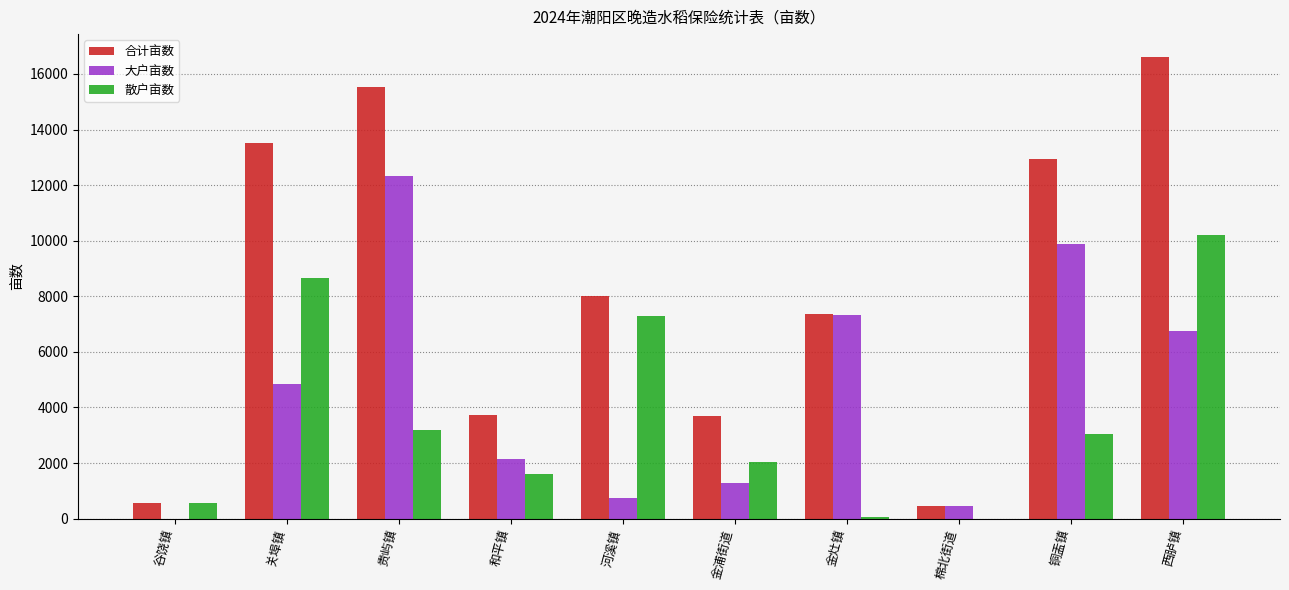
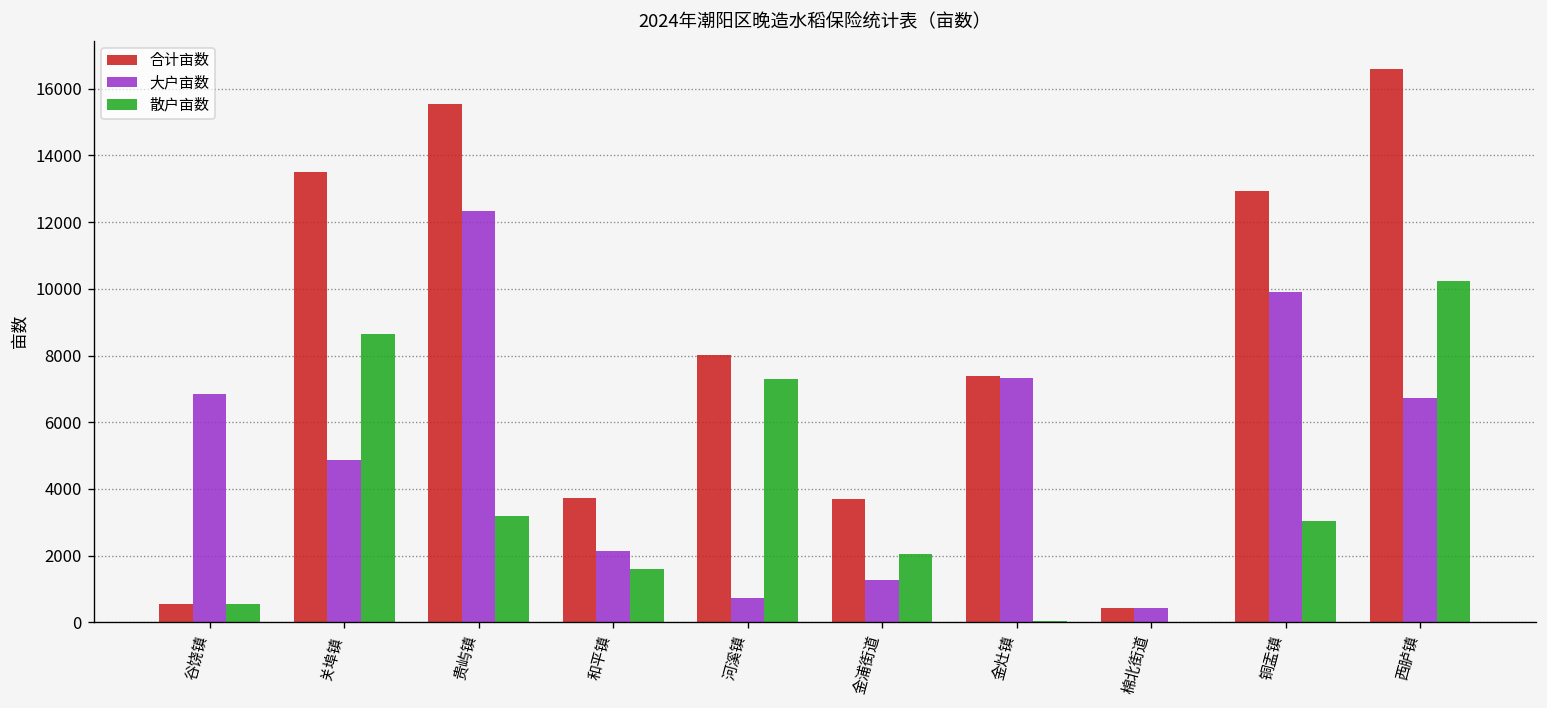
  {
    "合计亩数": {
      "谷饶镇": 600,
      "关埠镇": 13500,
      "贵屿镇": 15500,
      "和平镇": 3700,
      "河溪镇": 8000,
      "金浦街道": 3700,
      "金灶镇": 7400,
      "棉北街道": 400,
      "铜盂镇": 12900,
      "西胪镇": 16600
    },
    "大户亩数": {
-     "谷饶镇": 0,
+     "谷饶镇": 6900,
      "关埠镇": 4900,
      "贵屿镇": 12300,
      "和平镇": 2100,
      "河溪镇": 700,
      "金浦街道": 1300,
      "金灶镇": 7300,
      "棉北街道": 400,
      "铜盂镇": 9900,
      "西胪镇": 6700
    },
    "散户亩数": {
      "谷饶镇": 600,
      "关埠镇": 8600,
      "贵屿镇": 3200,
      "和平镇": 1600,
      "河溪镇": 7300,
      "金浦街道": 2000,
      "棉北街道": 0,
      "铜盂镇": 3000,
      "西胪镇": 10200
    }
  }
